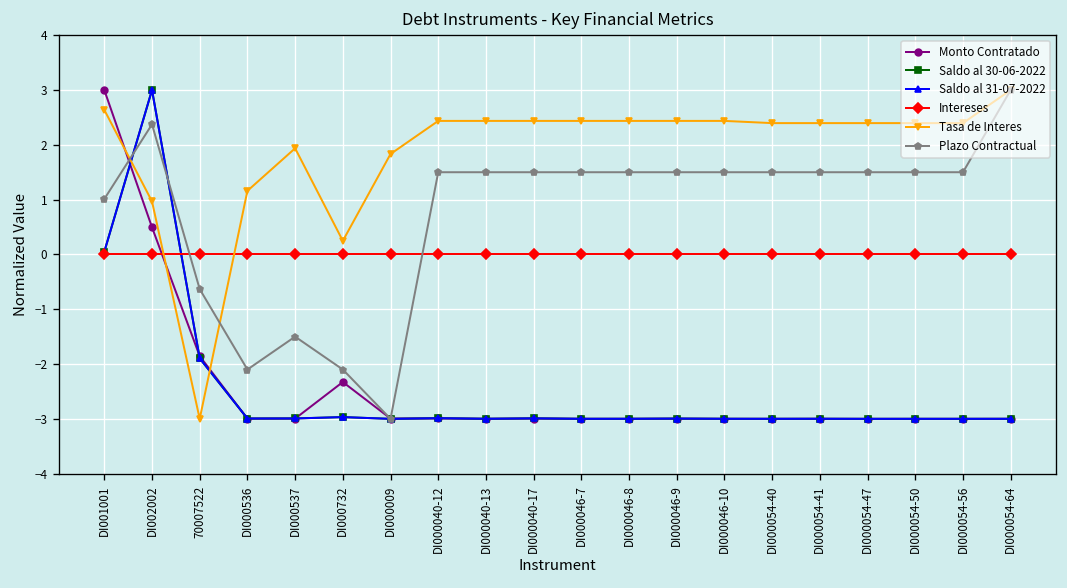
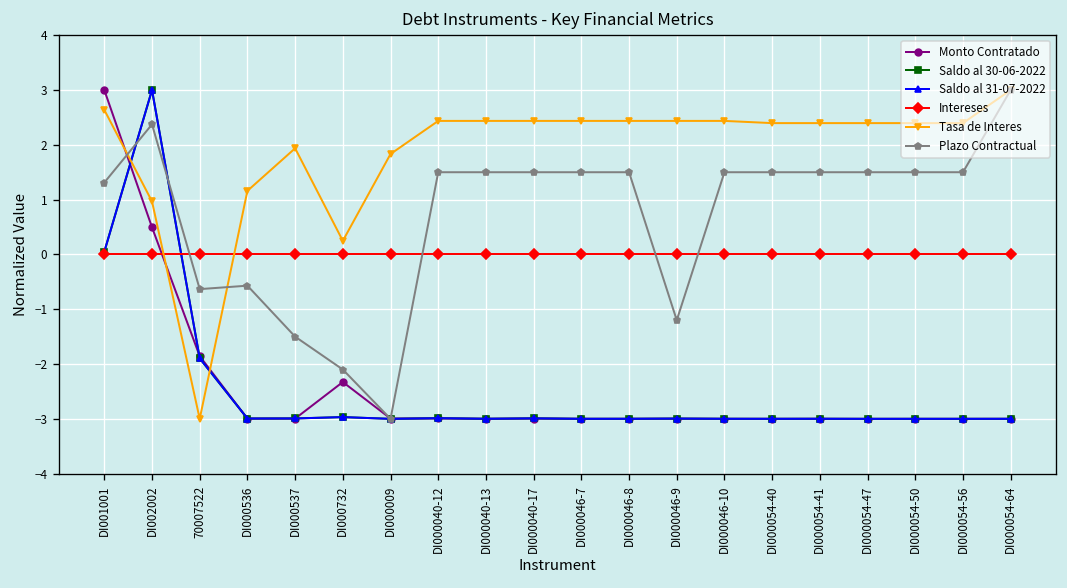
  {
    "Monto Contratado": {
      "DI001001": 3.0,
      "DI002002": 0.5,
      "DI000732": -2.3
    },
    "Saldo al 31-07-2022": {
      "DI002002": 3.0,
      "DI000732": -3.0
    },
    "Intereses": {
      "DI002002": 0.0,
      "70007522": 0.0,
      "DI000536": 0.0,
      "DI000537": 0.0,
      "DI000732": 0.0,
      "DI000009": 0.0,
      "DI000040-12": 0.0,
      "DI000040-13": 0.0,
      "DI000040-17": 0.0,
      "DI000046-7": 0.0,
      "DI000046-8": 0.0,
      "DI000046-9": 0.0,
      "DI000046-10": 0.0,
      "DI000054-40": 0.0,
      "DI000054-41": 0.0,
      "DI000054-47": 0.0,
      "DI000054-50": 0.0,
      "DI000054-56": 0.0,
      "DI000054-64": 0.0
    },
    "Tasa de Interes": {
      "DI001001": 2.6,
      "DI002002": 1.0,
      "70007522": -3.0,
      "DI000536": 1.2,
      "DI000537": 1.9,
      "DI000732": 0.2,
      "DI000009": 1.8,
      "DI000040-12": 2.4,
      "DI000040-13": 2.4,
      "DI000040-17": 2.4,
      "DI000046-7": 2.4,
      "DI000046-8": 2.4,
      "DI000046-9": 2.4,
      "DI000046-10": 2.4,
      "DI000054-40": 2.4,
      "DI000054-41": 2.4,
      "DI000054-47": 2.4
    },
    "Plazo Contractual": {
-     "DI001001": 1.0,
+     "DI001001": 1.3,
      "DI002002": 2.4,
      "70007522": -0.6,
-     "DI000536": -2.1,
+     "DI000536": -0.6,
      "DI000537": -1.5,
      "DI000732": -2.1,
      "DI000040-12": 1.5,
      "DI000040-13": 1.5,
      "DI000040-17": 1.5,
      "DI000046-7": 1.5,
      "DI000046-8": 1.5,
-     "DI000046-9": 1.5,
+     "DI000046-9": -1.2,
      "DI000046-10": 1.5,
      "DI000054-40": 1.5,
      "DI000054-41": 1.5,
      "DI000054-47": 1.5,
      "DI000054-50": 1.5,
      "DI000054-56": 1.5
    }
  }
